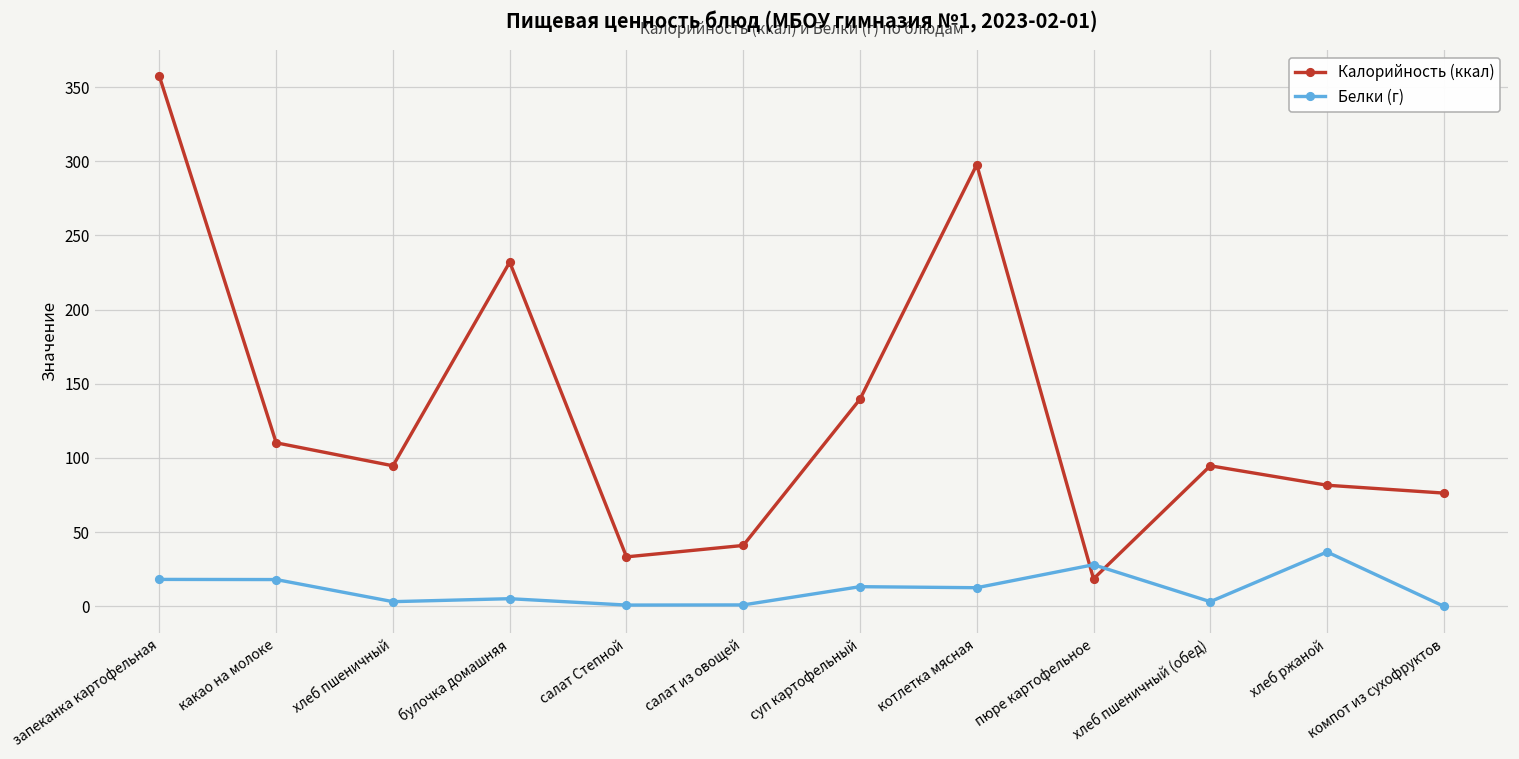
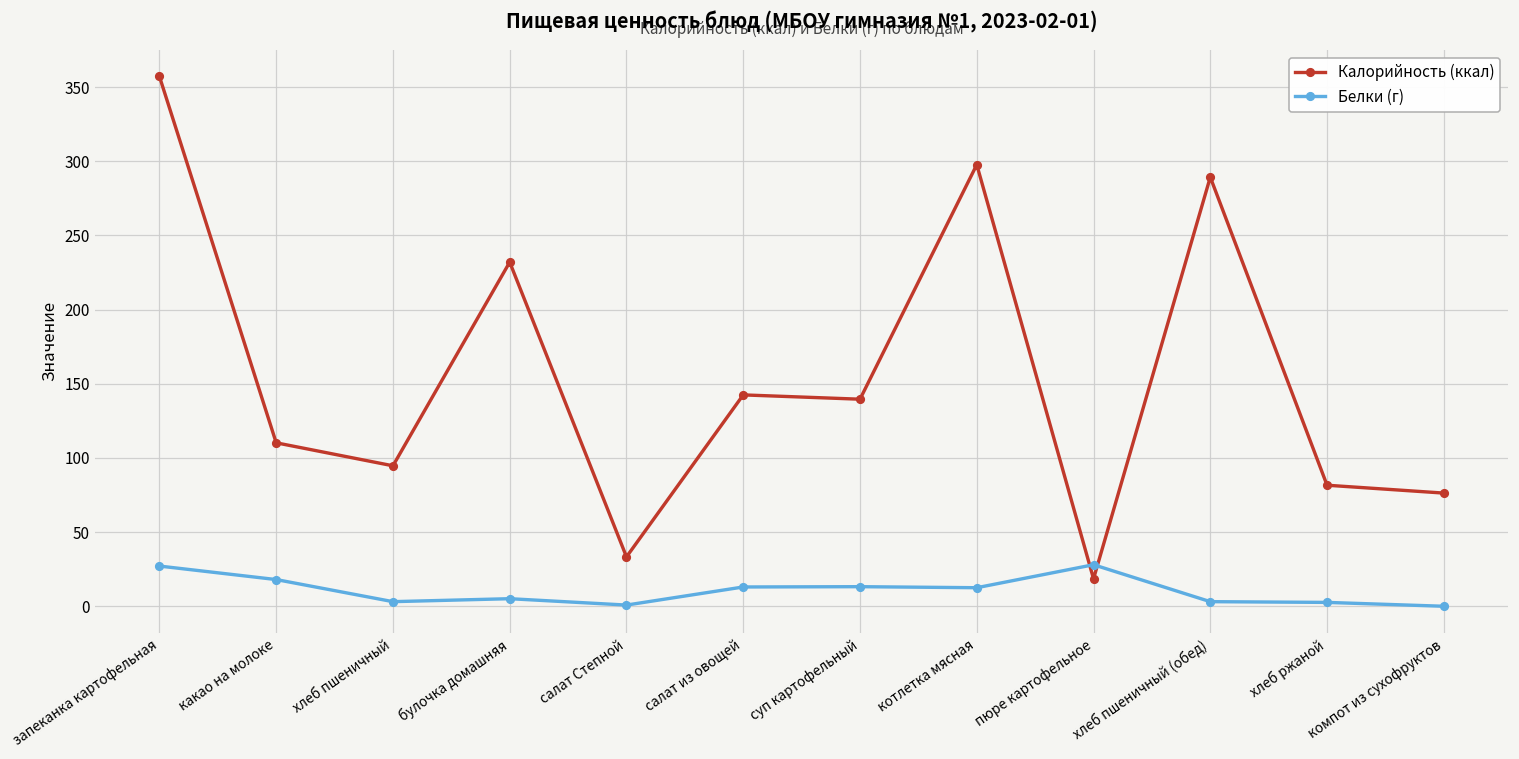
  {
    "Калорийность (ккал)": {
      "запеканка картофельная": 357,
      "какао на молоке": 110,
      "хлеб пшеничный": 95,
      "булочка домашняя": 232,
      "салат Степной": 33,
-     "салат из овощей": 41,
+     "салат из овощей": 143,
      "суп картофельный": 140,
      "котлетка мясная": 298,
      "пюре картофельное": 19,
-     "хлеб пшеничный (обед)": 95,
+     "хлеб пшеничный (обед)": 289,
      "хлеб ржаной": 82,
      "компот из сухофруктов": 76
    },
    "Белки (г)": {
-     "запеканка картофельная": 18,
+     "запеканка картофельная": 27,
      "какао на молоке": 18,
      "хлеб пшеничный": 3,
      "булочка домашняя": 5,
      "салат Степной": 1,
-     "салат из овощей": 1,
+     "салат из овощей": 13,
      "суп картофельный": 13,
      "котлетка мясная": 13,
      "пюре картофельное": 28,
      "хлеб пшеничный (обед)": 3,
-     "хлеб ржаной": 37,
+     "хлеб ржаной": 3,
      "компот из сухофруктов": 0
    }
  }
